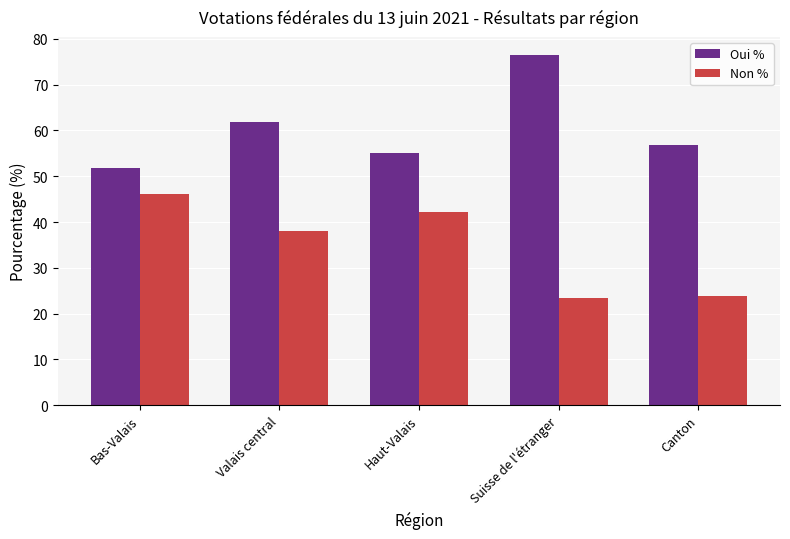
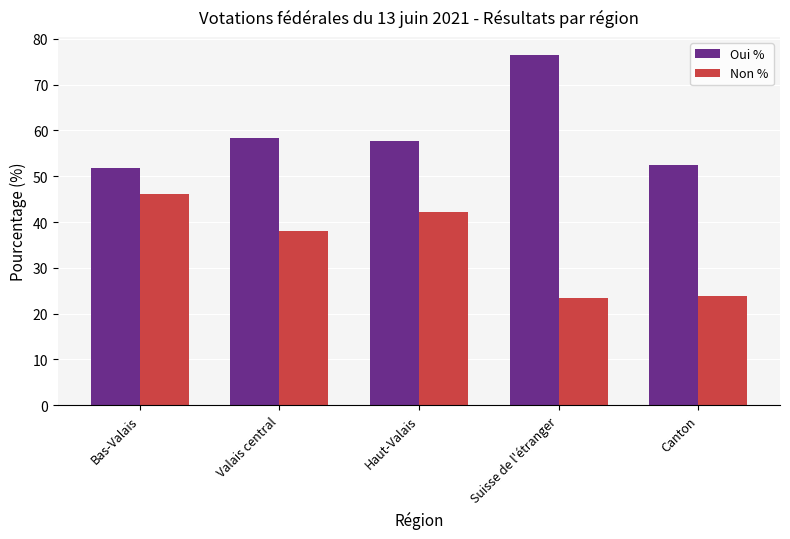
  {
    "Oui %": {
      "Bas-Valais": 52,
-     "Valais central": 62,
-     "Haut-Valais": 55,
+     "Valais central": 58,
+     "Haut-Valais": 58,
      "Suisse de l'étranger": 77,
-     "Canton": 57
+     "Canton": 53
    },
    "Non %": {
      "Bas-Valais": 46,
      "Valais central": 38,
      "Haut-Valais": 42,
      "Suisse de l'étranger": 23,
      "Canton": 24
    }
  }
